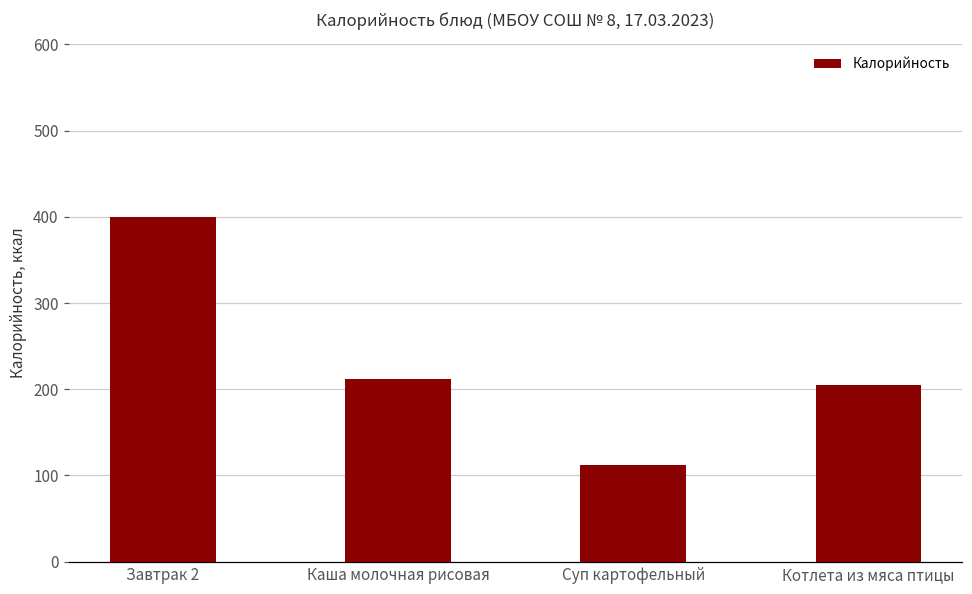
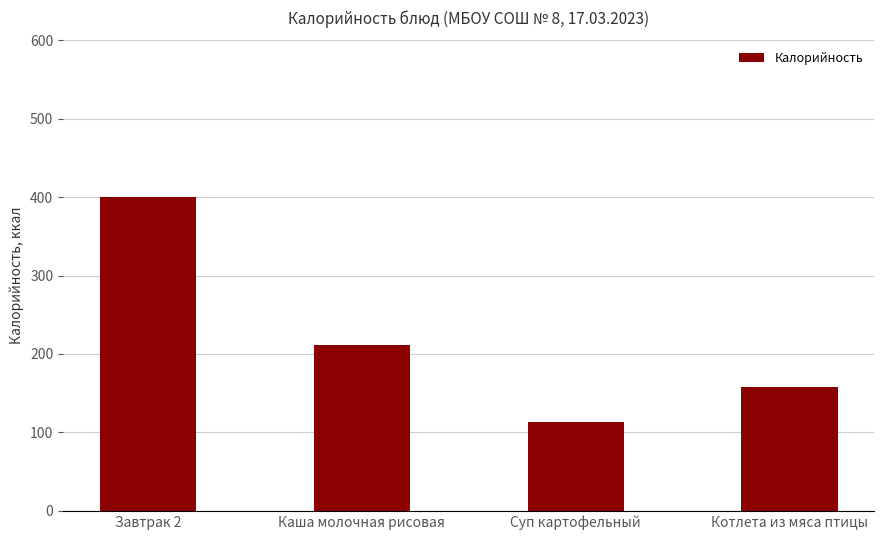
  {
    "Завтрак 2": 400,
    "Каша молочная рисовая": 210,
    "Суп картофельный": 110,
-   "Котлета из мяса птицы": 200
+   "Котлета из мяса птицы": 160
  }
